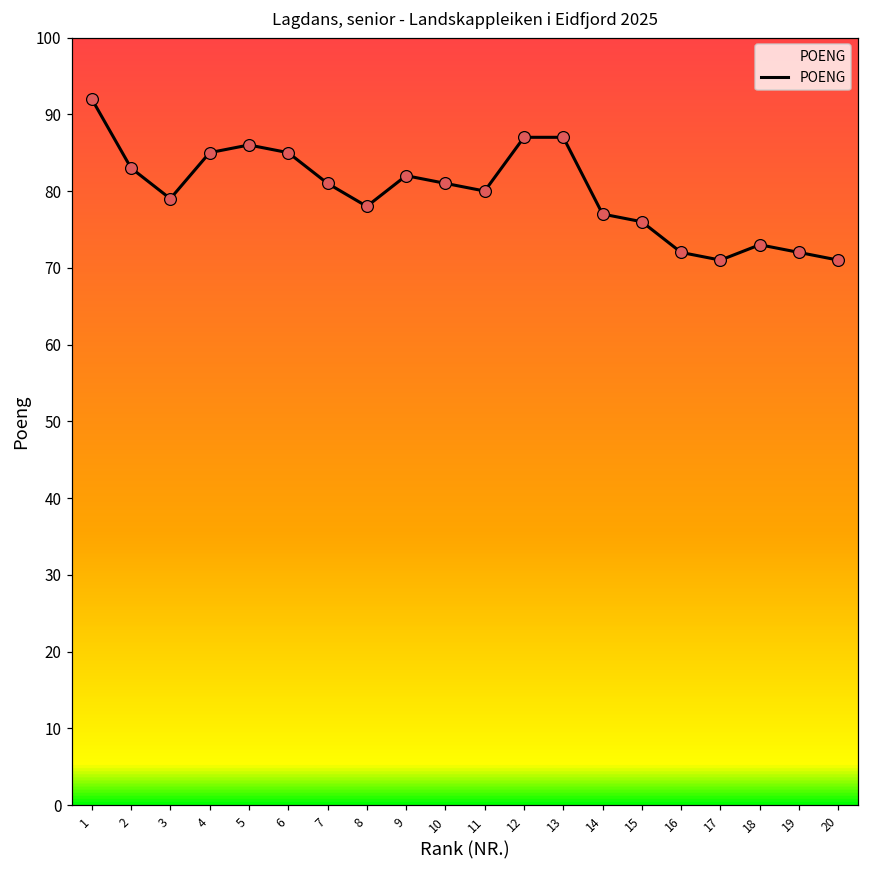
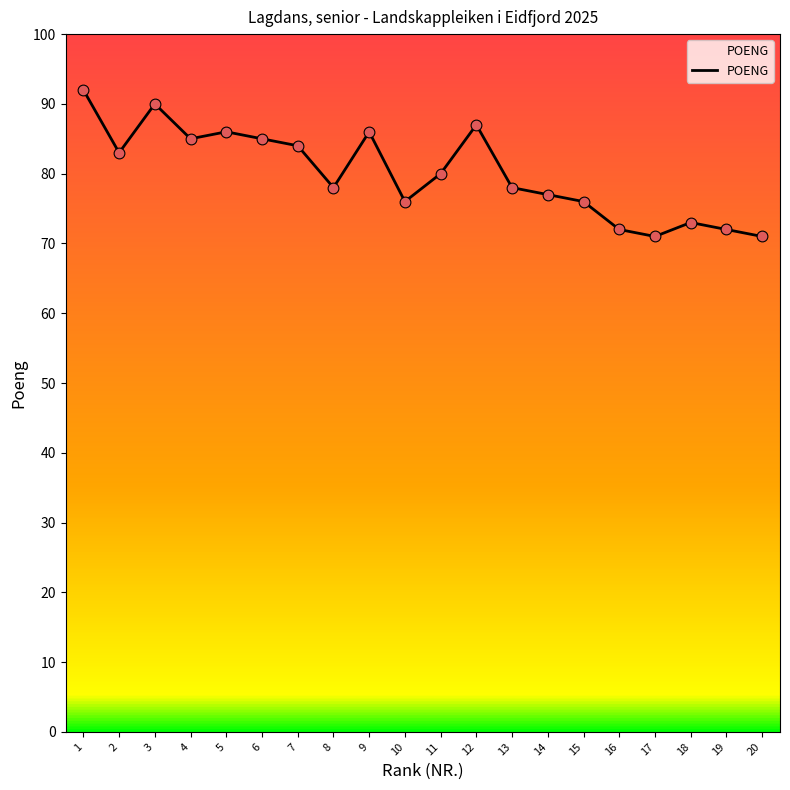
  {
    "1": 92,
    "2": 83,
-   "3": 79,
+   "3": 90,
    "4": 85,
    "5": 86,
    "6": 85,
-   "7": 81,
+   "7": 84,
    "8": 78,
-   "9": 82,
-   "10": 81,
+   "9": 86,
+   "10": 76,
    "11": 80,
    "12": 87,
-   "13": 87,
+   "13": 78,
    "14": 77,
    "15": 76,
    "16": 72,
    "17": 71,
    "18": 73,
    "19": 72,
    "20": 71
  }
